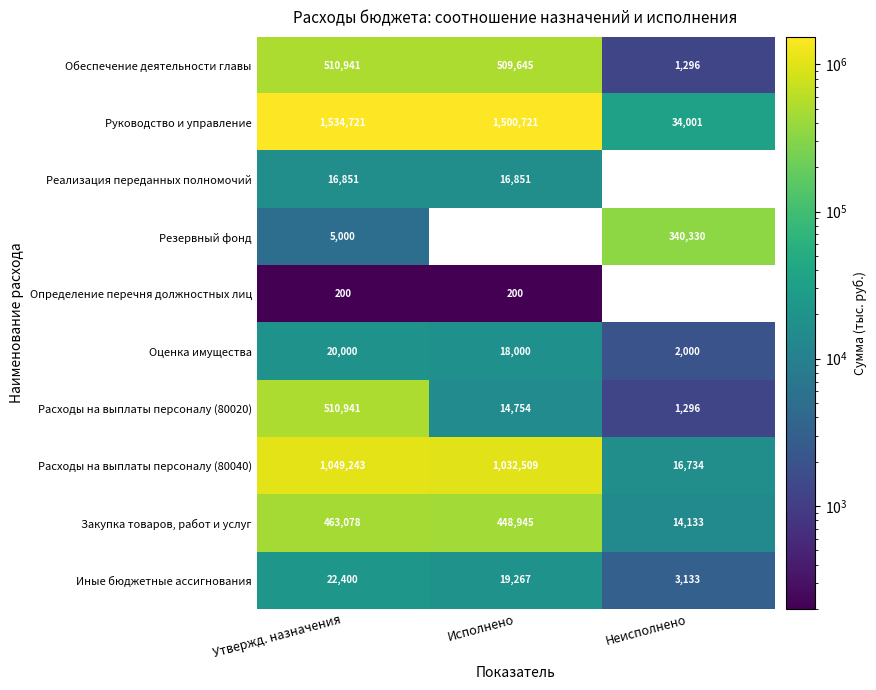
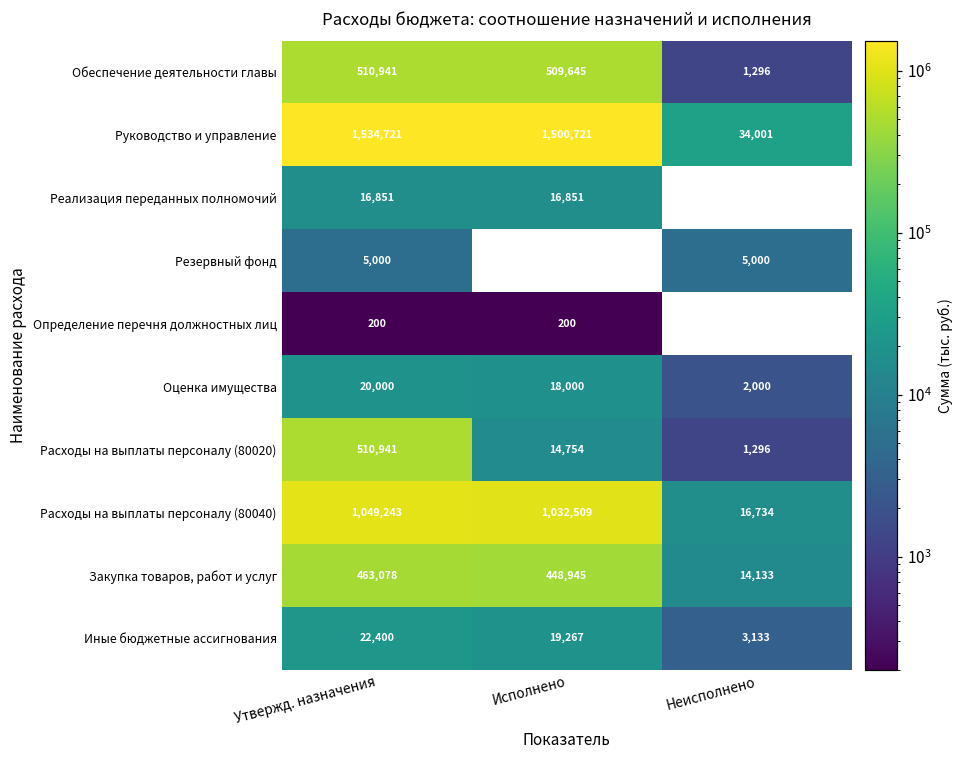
  {
    "Обеспечение деятельности главы": {
      "Утвержд. назначения": "510,941",
      "Исполнено": "509,645",
      "Неисполнено": "1,296"
    },
    "Руководство и управление": {
      "Утвержд. назначения": "1,534,721",
      "Исполнено": "1,500,721",
      "Неисполнено": "34,001"
    },
    "Реализация переданных полномочий": {
      "Утвержд. назначения": "16,851",
      "Исполнено": "16,851"
    },
    "Резервный фонд": {
      "Утвержд. назначения": "5,000",
-     "Неисполнено": "340,330"
+     "Неисполнено": "5,000"
    },
    "Определение перечня должностных лиц": {
      "Утвержд. назначения": "200",
      "Исполнено": "200"
    },
    "Оценка имущества": {
      "Утвержд. назначения": "20,000",
      "Исполнено": "18,000",
      "Неисполнено": "2,000"
    },
    "Расходы на выплаты персоналу (80020)": {
      "Утвержд. назначения": "510,941",
      "Исполнено": "14,754",
      "Неисполнено": "1,296"
    },
    "Расходы на выплаты персоналу (80040)": {
      "Утвержд. назначения": "1,049,243",
      "Исполнено": "1,032,509",
      "Неисполнено": "16,734"
    },
    "Закупка товаров, работ и услуг": {
      "Утвержд. назначения": "463,078",
      "Исполнено": "448,945",
      "Неисполнено": "14,133"
    },
    "Иные бюджетные ассигнования": {
      "Утвержд. назначения": "22,400",
      "Исполнено": "19,267",
      "Неисполнено": "3,133"
    }
  }
